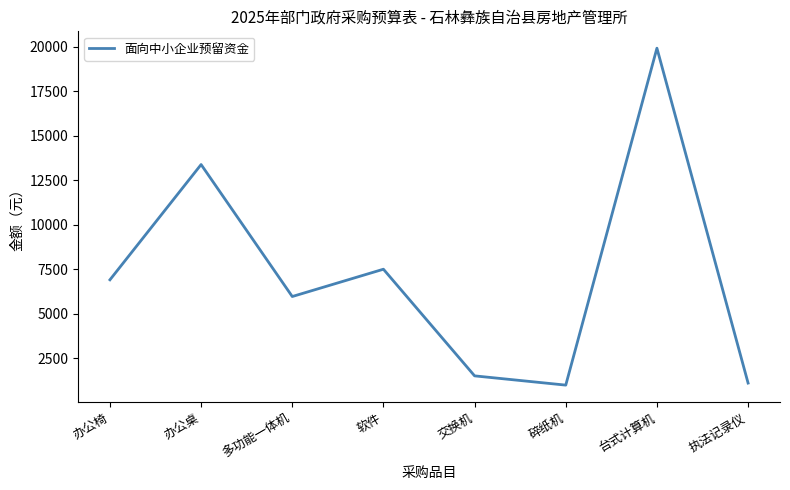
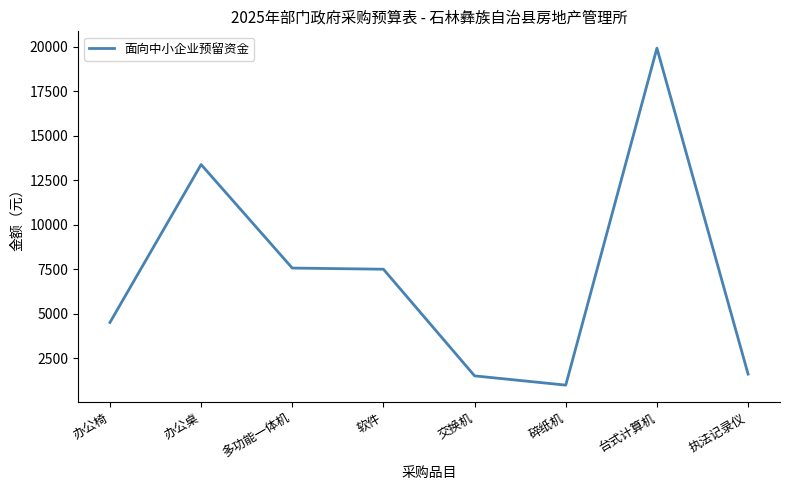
  {
-   "办公椅": 6900,
+   "办公椅": 4500,
    "办公桌": 13400,
-   "多功能一体机": 6000,
+   "多功能一体机": 7600,
    "软件": 7500,
    "交换机": 1500,
    "碎纸机": 1000,
    "台式计算机": 19900,
-   "执法记录仪": 1100
+   "执法记录仪": 1600
  }
